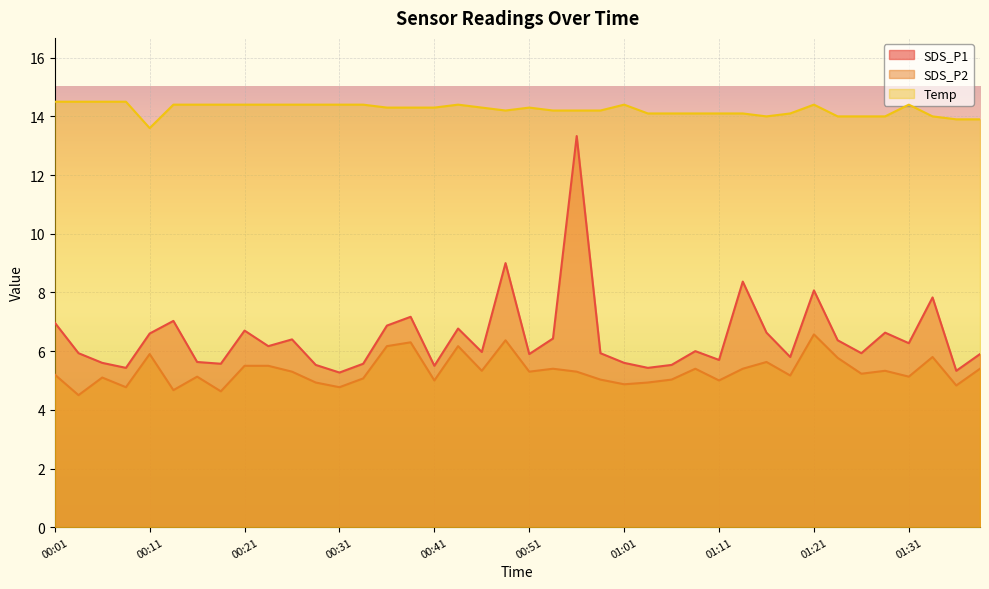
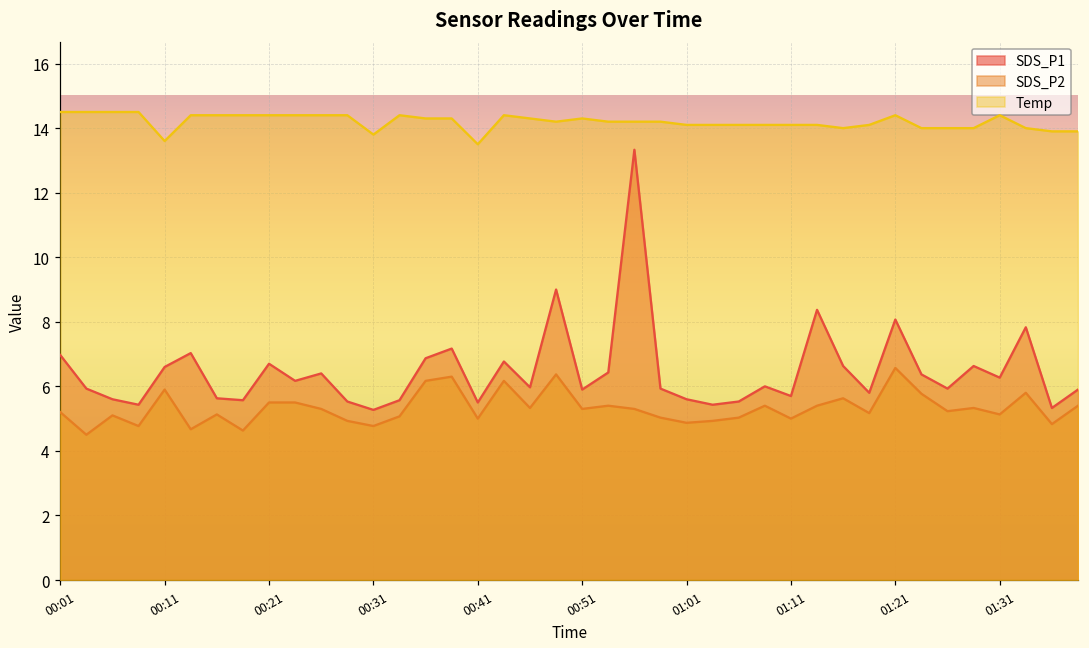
  {
    "Temp": {
      "00:01": 14.5,
      "00:11": 13.6,
      "00:21": 14.4,
-     "00:31": 14.4,
-     "00:41": 14.3,
+     "00:31": 13.8,
+     "00:41": 13.5,
      "00:51": 14.3,
-     "01:01": 14.4,
+     "01:01": 14.1,
      "01:11": 14.1,
      "01:21": 14.4
    }
  }
